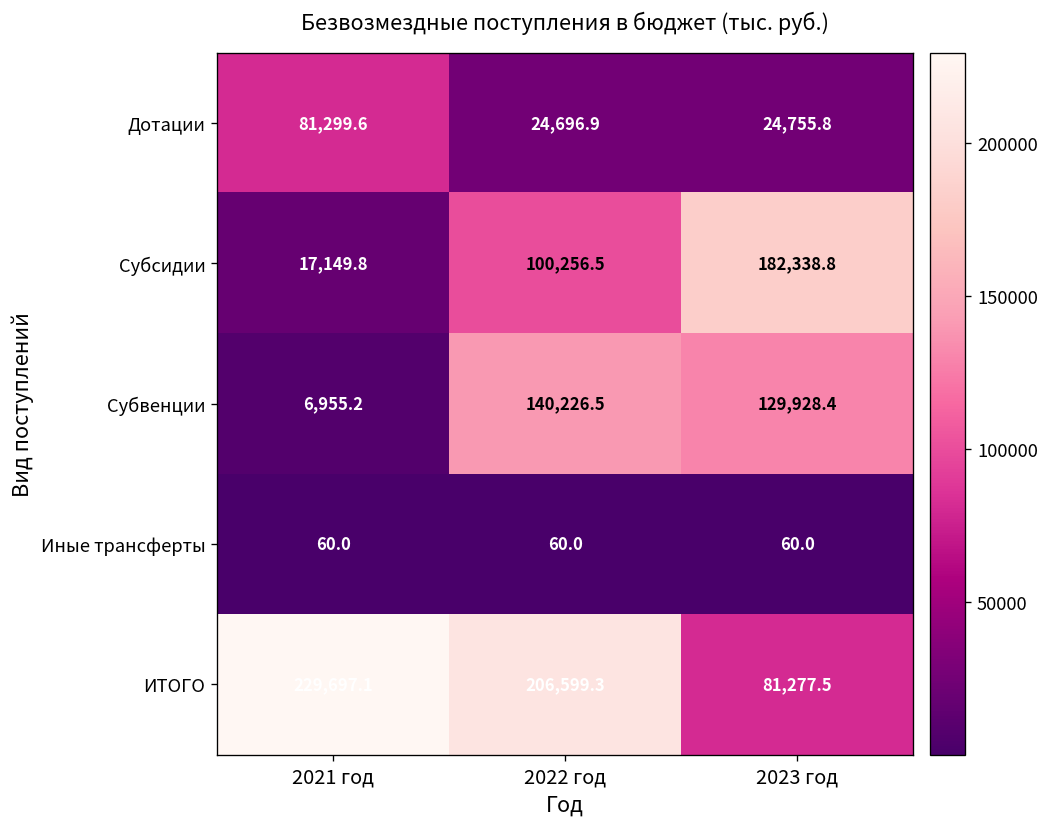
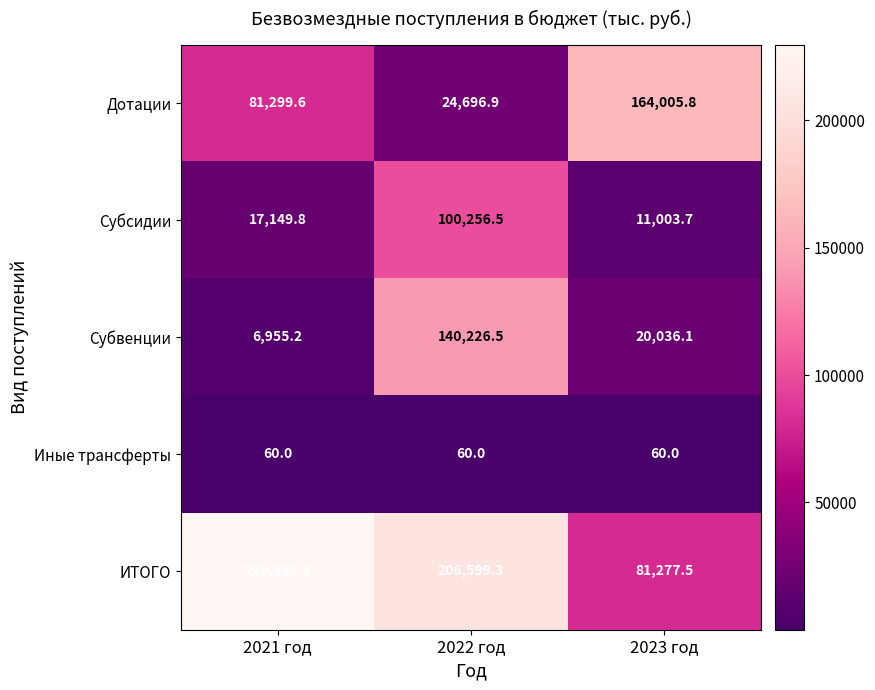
  {
    "Дотации": {
      "2021 год": "81,299.6",
      "2022 год": "24,696.9",
-     "2023 год": "24,755.8"
+     "2023 год": "164,005.8"
    },
    "Субсидии": {
      "2021 год": "17,149.8",
      "2022 год": "100,256.5",
-     "2023 год": "182,338.8"
+     "2023 год": "11,003.7"
    },
    "Субвенции": {
      "2021 год": "6,955.2",
      "2022 год": "140,226.5",
-     "2023 год": "129,928.4"
+     "2023 год": "20,036.1"
    },
    "Иные трансферты": {
      "2021 год": "60.0",
      "2022 год": "60.0",
      "2023 год": "60.0"
    },
    "ИТОГО": {
      "2023 год": "81,277.5"
    }
  }
